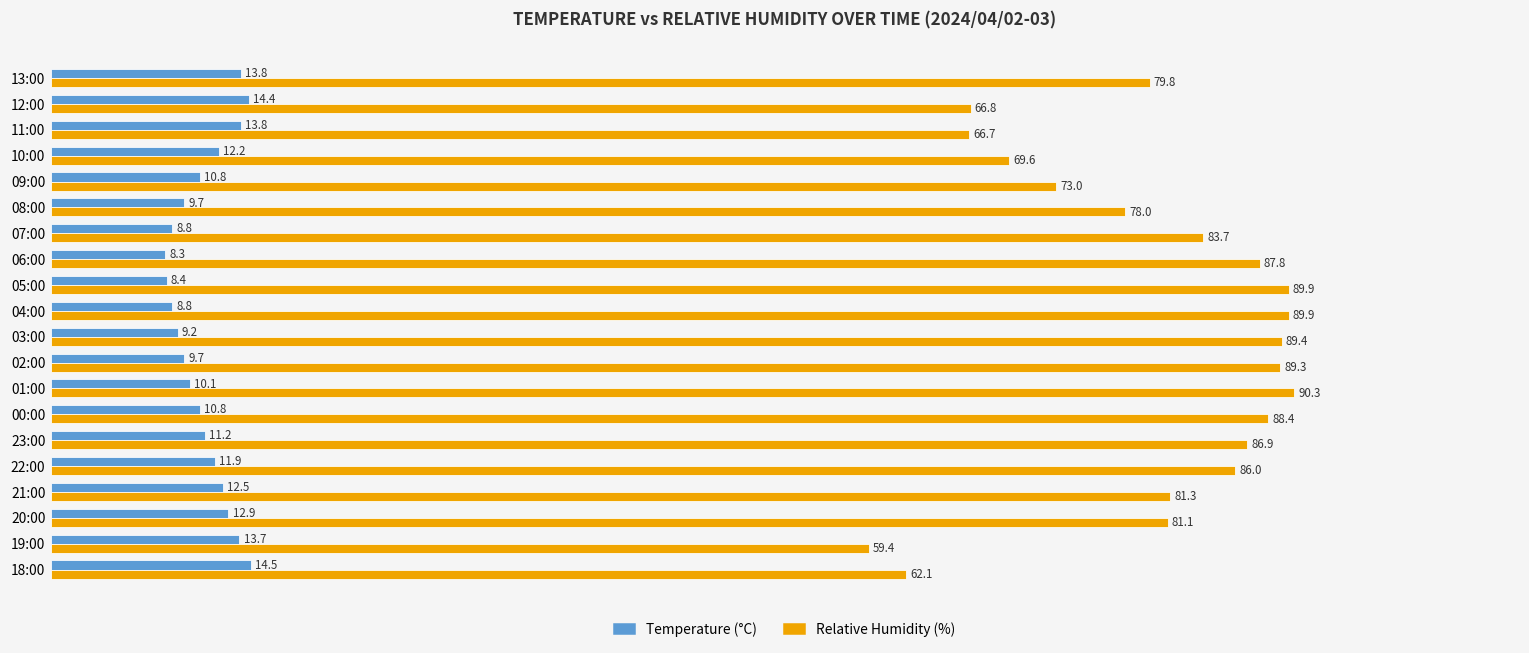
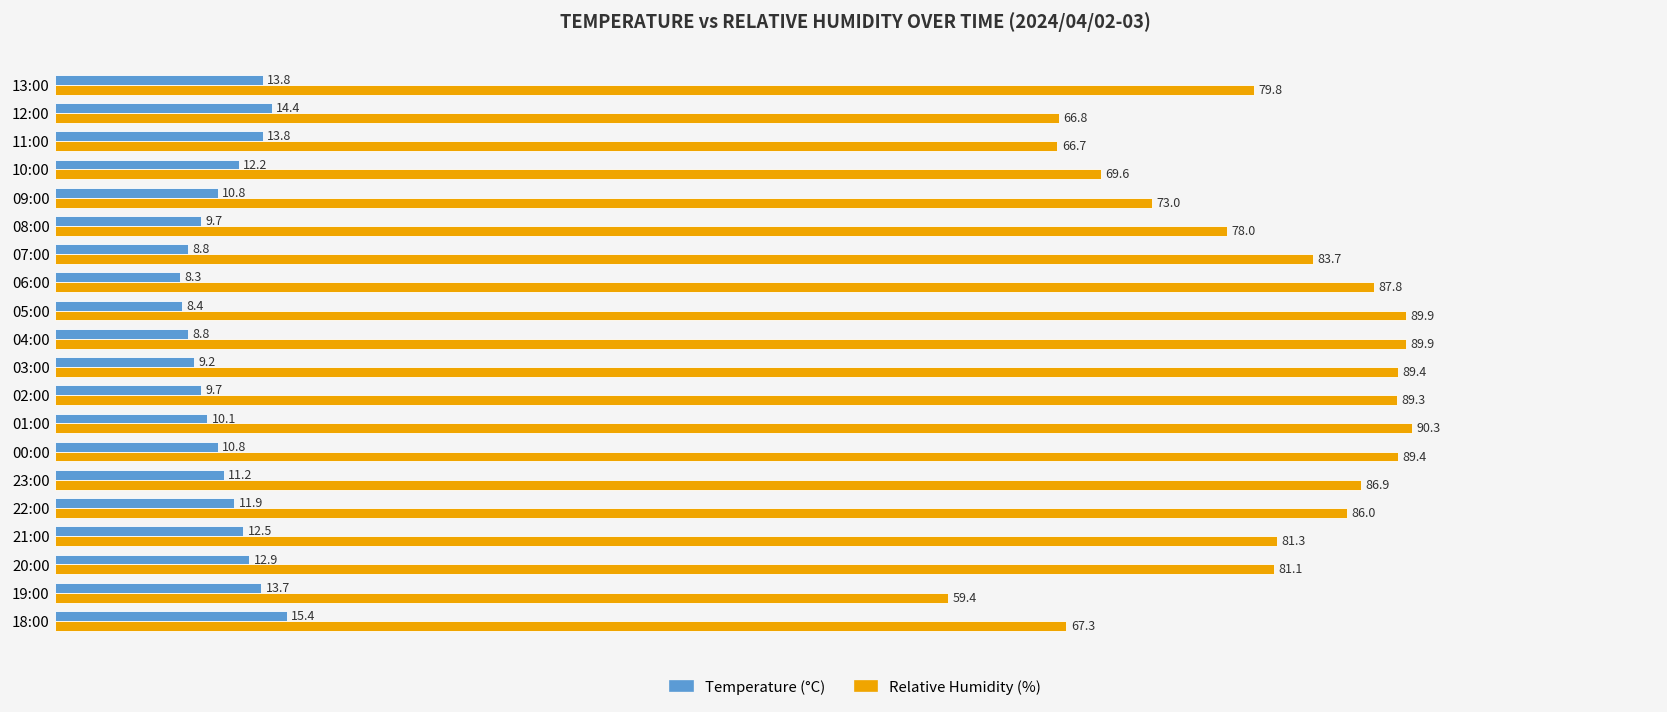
  {
    "Temperature (°C)": {
      "13:00": 13.8,
      "12:00": 14.4,
      "11:00": 13.8,
      "10:00": 12.2,
      "09:00": 10.8,
      "08:00": 9.7,
      "07:00": 8.8,
      "06:00": 8.3,
      "05:00": 8.4,
      "04:00": 8.8,
      "03:00": 9.2,
      "02:00": 9.7,
      "01:00": 10.1,
      "00:00": 10.8,
      "23:00": 11.2,
      "22:00": 11.9,
      "21:00": 12.5,
      "20:00": 12.9,
      "19:00": 13.7,
-     "18:00": 14.5
+     "18:00": 15.4
    },
    "Relative Humidity (%)": {
      "13:00": 79.8,
      "12:00": 66.8,
      "11:00": 66.7,
      "10:00": 69.6,
      "09:00": 73.0,
      "08:00": 78.0,
      "07:00": 83.7,
      "06:00": 87.8,
      "05:00": 89.9,
      "04:00": 89.9,
      "03:00": 89.4,
      "02:00": 89.3,
      "01:00": 90.3,
-     "00:00": 88.4,
+     "00:00": 89.4,
      "23:00": 86.9,
      "22:00": 86.0,
      "21:00": 81.3,
      "20:00": 81.1,
      "19:00": 59.4,
-     "18:00": 62.1
+     "18:00": 67.3
    }
  }
